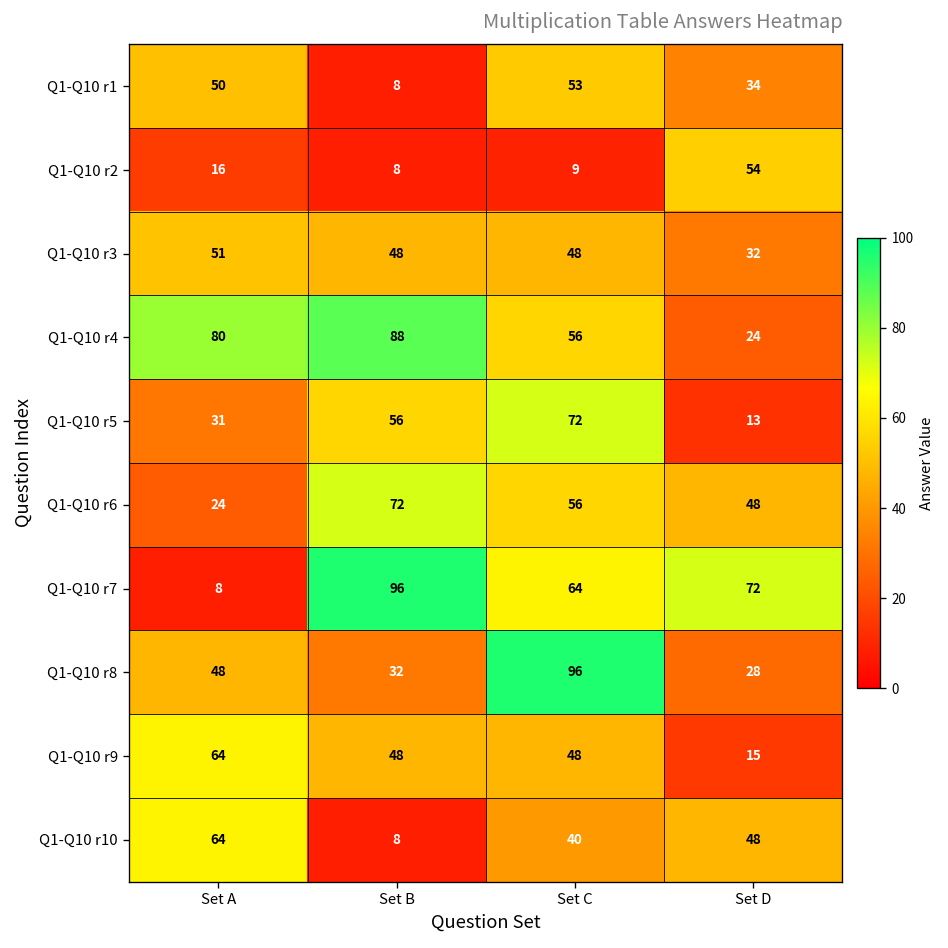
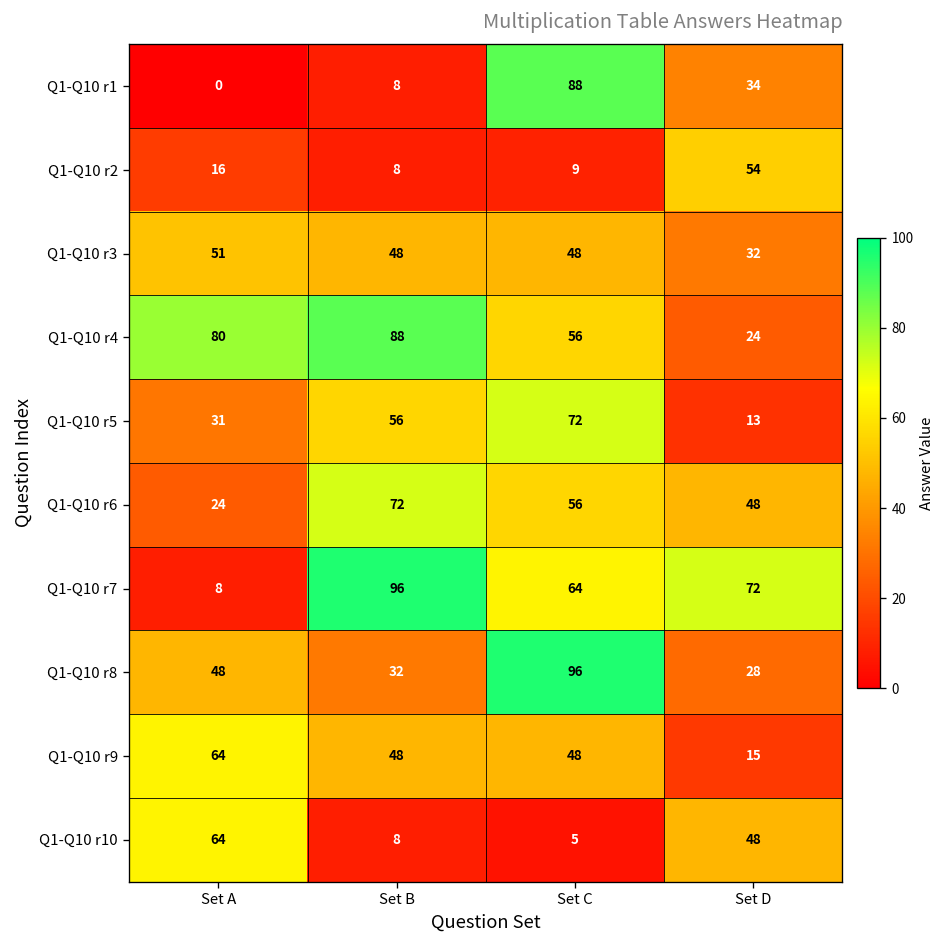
  {
    "Q1-Q10 r1": {
-     "Set A": 50,
+     "Set A": 0,
      "Set B": 8,
-     "Set C": 53,
+     "Set C": 88,
      "Set D": 34
    },
    "Q1-Q10 r2": {
      "Set A": 16,
      "Set B": 8,
      "Set C": 9,
      "Set D": 54
    },
    "Q1-Q10 r3": {
      "Set A": 51,
      "Set B": 48,
      "Set C": 48,
      "Set D": 32
    },
    "Q1-Q10 r4": {
      "Set A": 80,
      "Set B": 88,
      "Set C": 56,
      "Set D": 24
    },
    "Q1-Q10 r5": {
      "Set A": 31,
      "Set B": 56,
      "Set C": 72,
      "Set D": 13
    },
    "Q1-Q10 r6": {
      "Set A": 24,
      "Set B": 72,
      "Set C": 56,
      "Set D": 48
    },
    "Q1-Q10 r7": {
      "Set A": 8,
      "Set B": 96,
      "Set C": 64,
      "Set D": 72
    },
    "Q1-Q10 r8": {
      "Set A": 48,
      "Set B": 32,
      "Set C": 96,
      "Set D": 28
    },
    "Q1-Q10 r9": {
      "Set A": 64,
      "Set B": 48,
      "Set C": 48,
      "Set D": 15
    },
    "Q1-Q10 r10": {
      "Set A": 64,
      "Set B": 8,
-     "Set C": 40,
+     "Set C": 5,
      "Set D": 48
    }
  }
